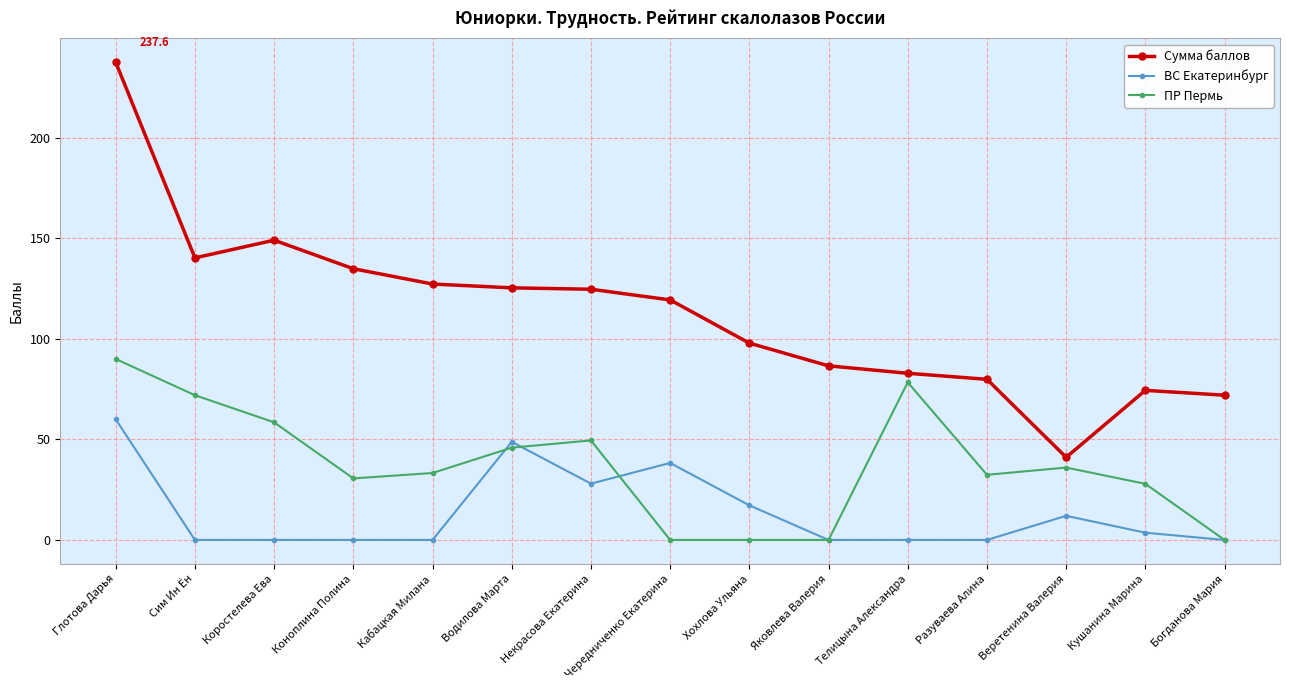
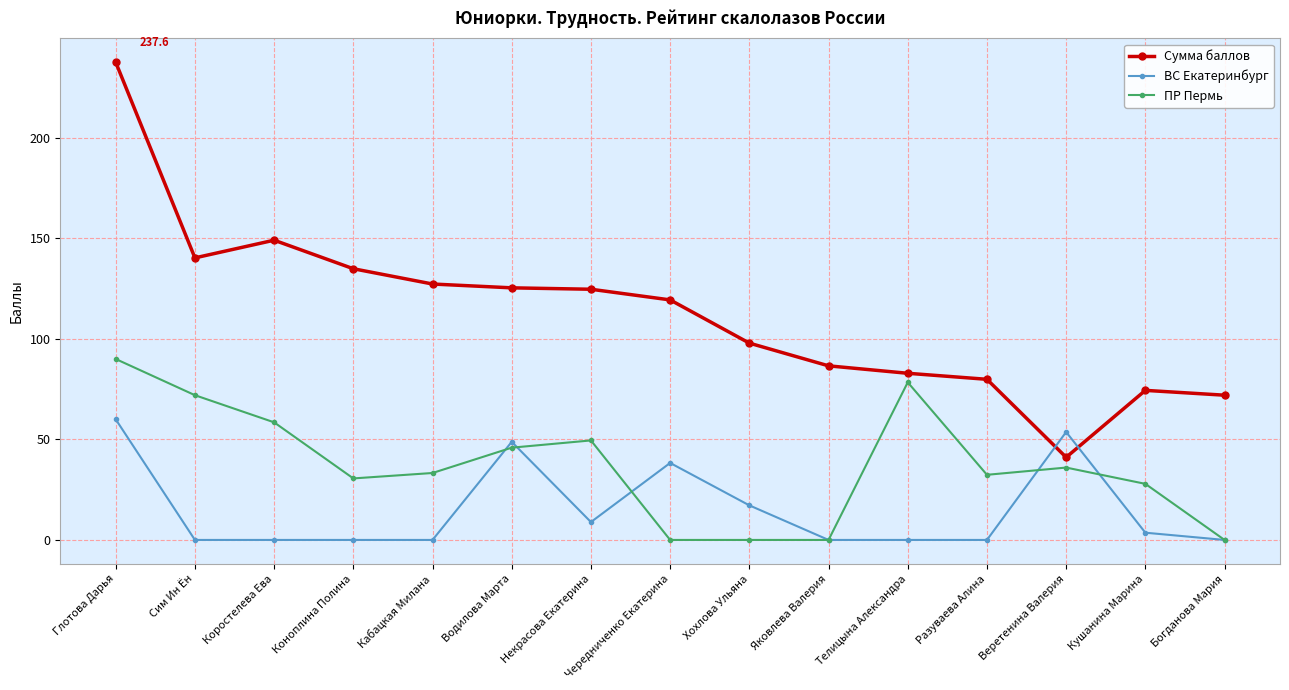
  {
    "Сумма баллов": {
      "Глотова Дарья": 238,
      "Сим Ин Ён": 140,
      "Коростелева Ева": 149,
      "Коноплина Полина": 135,
      "Кабацкая Милана": 127,
      "Водилова Марта": 125,
      "Некрасова Екатерина": 125,
      "Чередниченко Екатерина": 119,
      "Хохлова Ульяна": 98,
      "Яковлева Валерия": 87,
      "Телицына Александра": 83,
      "Разуваева Алина": 80,
      "Веретенина Валерия": 41,
      "Кушанина Марина": 74,
      "Богданова Мария": 72
    },
    "ВС Екатеринбург": {
      "Глотова Дарья": 60,
      "Сим Ин Ён": 0,
      "Коростелева Ева": 0,
      "Коноплина Полина": 0,
      "Кабацкая Милана": 0,
      "Водилова Марта": 49,
-     "Некрасова Екатерина": 28,
+     "Некрасова Екатерина": 9,
      "Чередниченко Екатерина": 38,
      "Хохлова Ульяна": 17,
      "Телицына Александра": 0,
      "Разуваева Алина": 0,
-     "Веретенина Валерия": 12,
+     "Веретенина Валерия": 54,
      "Кушанина Марина": 4
    },
    "ПР Пермь": {
      "Глотова Дарья": 90,
      "Сим Ин Ён": 72,
      "Коростелева Ева": 59,
      "Коноплина Полина": 31,
      "Кабацкая Милана": 33,
      "Водилова Марта": 46,
      "Некрасова Екатерина": 50,
      "Чередниченко Екатерина": 0,
      "Хохлова Ульяна": 0,
      "Телицына Александра": 78,
      "Разуваева Алина": 32,
      "Веретенина Валерия": 36,
      "Кушанина Марина": 28
    }
  }
